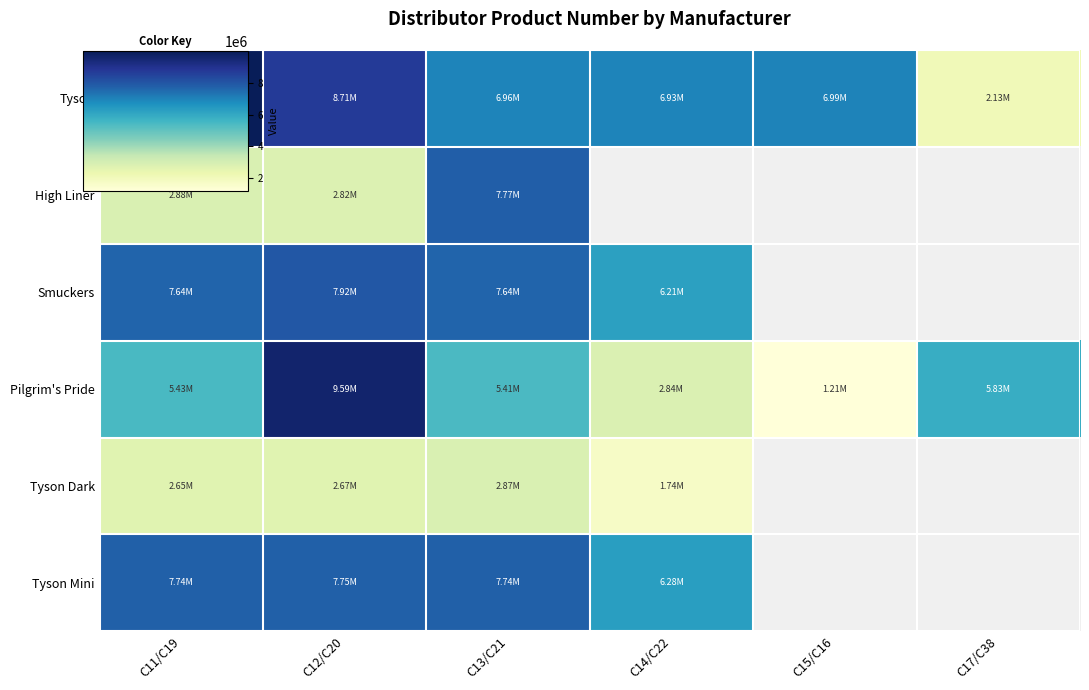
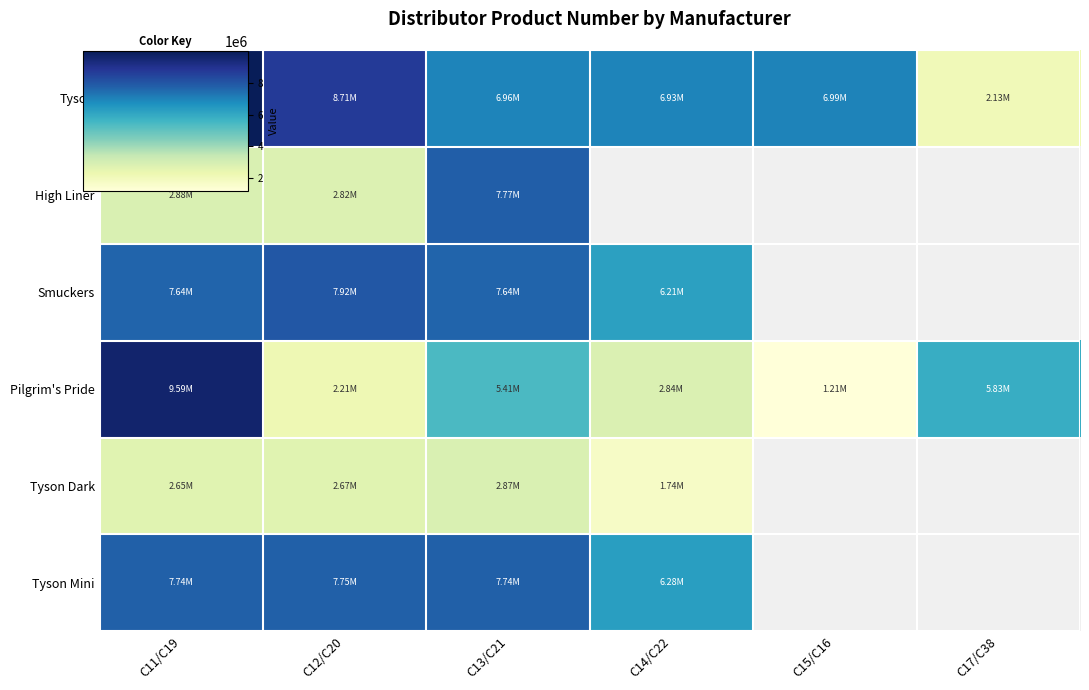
  {
    "High Liner": {
      "C11/C19": "2.88M",
      "C12/C20": "2.82M",
      "C13/C21": "7.77M"
    },
    "Smuckers": {
      "C11/C19": "7.64M",
      "C12/C20": "7.92M",
      "C13/C21": "7.64M",
      "C14/C22": "6.21M"
    },
    "Pilgrim's Pride": {
-     "C11/C19": "5.43M",
-     "C12/C20": "9.59M",
+     "C11/C19": "9.59M",
+     "C12/C20": "2.21M",
      "C13/C21": "5.41M",
      "C14/C22": "2.84M",
      "C15/C16": "1.21M",
      "C17/C38": "5.83M"
    },
    "Tyson Dark": {
      "C11/C19": "2.65M",
      "C12/C20": "2.67M",
      "C13/C21": "2.87M",
      "C14/C22": "1.74M"
    },
    "Tyson Mini": {
      "C11/C19": "7.74M",
      "C12/C20": "7.75M",
      "C13/C21": "7.74M",
      "C14/C22": "6.28M"
    }
  }
